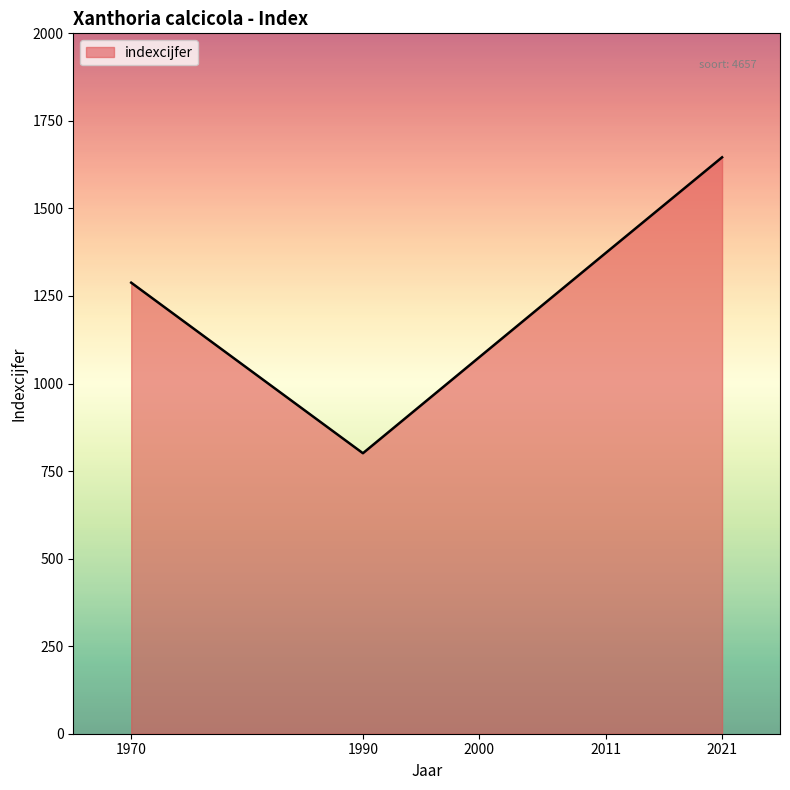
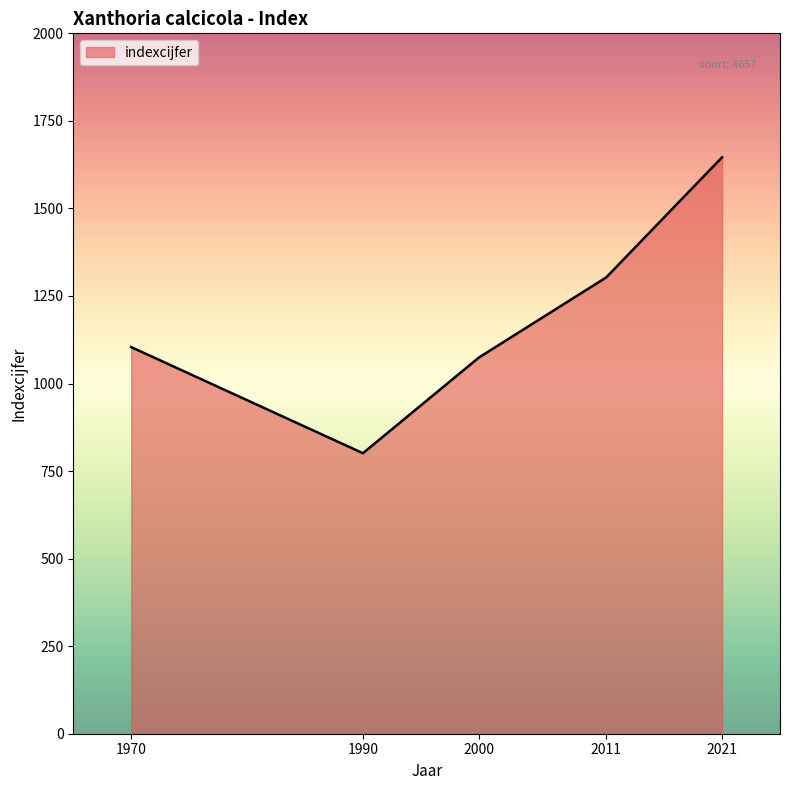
  {
-   "1970": 1290,
+   "1970": 1100,
    "1990": 800,
    "2000": 1070,
-   "2011": 1370,
+   "2011": 1300,
    "2021": 1650
  }
